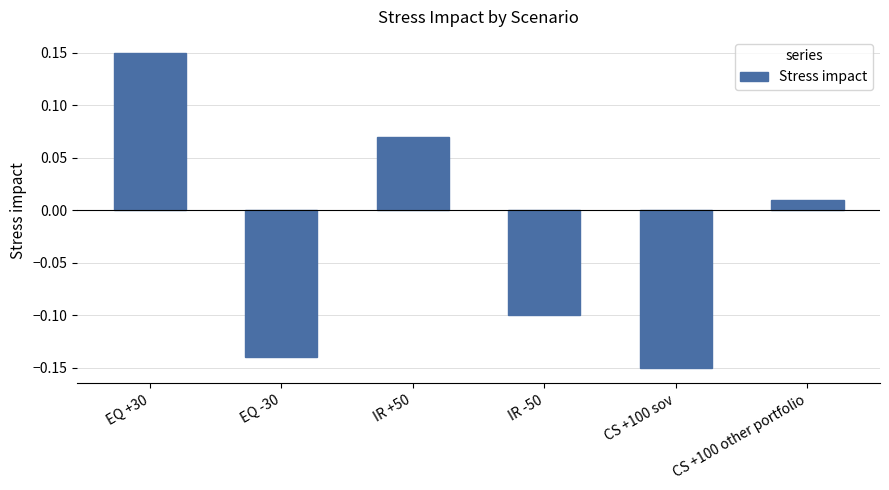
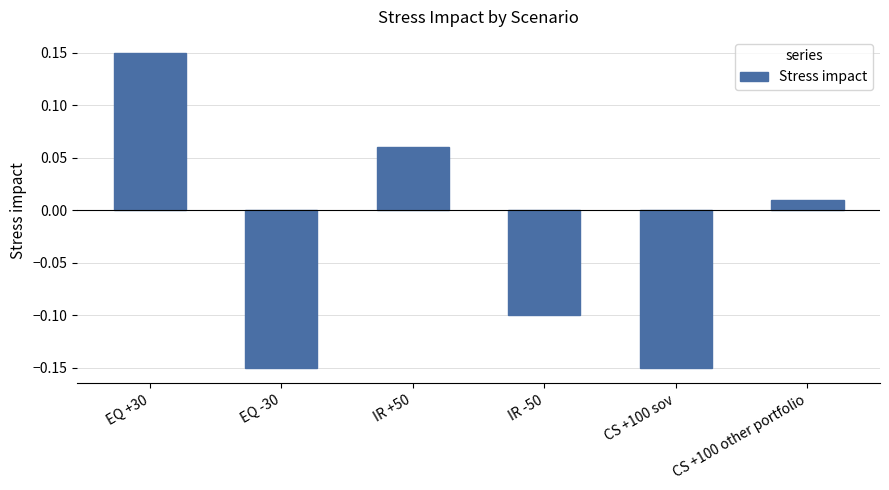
  {
    "EQ +30": 0.15,
-   "EQ -30": -0.14,
-   "IR +50": 0.07,
+   "EQ -30": -0.15,
+   "IR +50": 0.06,
    "IR -50": -0.10,
    "CS +100 sov": -0.15,
    "CS +100 other portfolio": 0.01
  }
